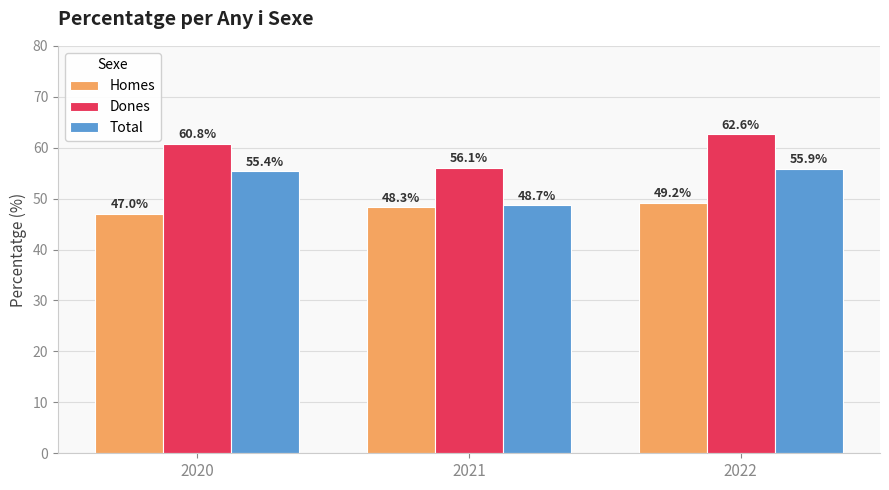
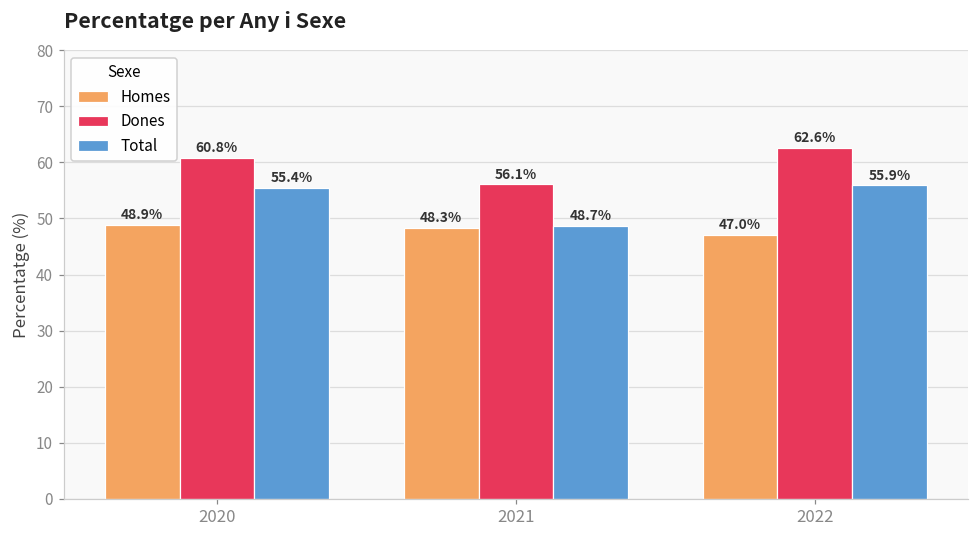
  {
    "Homes": {
-     "2020": "47.0%",
+     "2020": "48.9%",
      "2021": "48.3%",
-     "2022": "49.2%"
+     "2022": "47.0%"
    },
    "Dones": {
      "2020": "60.8%",
      "2021": "56.1%",
      "2022": "62.6%"
    },
    "Total": {
      "2020": "55.4%",
      "2021": "48.7%",
      "2022": "55.9%"
    }
  }
